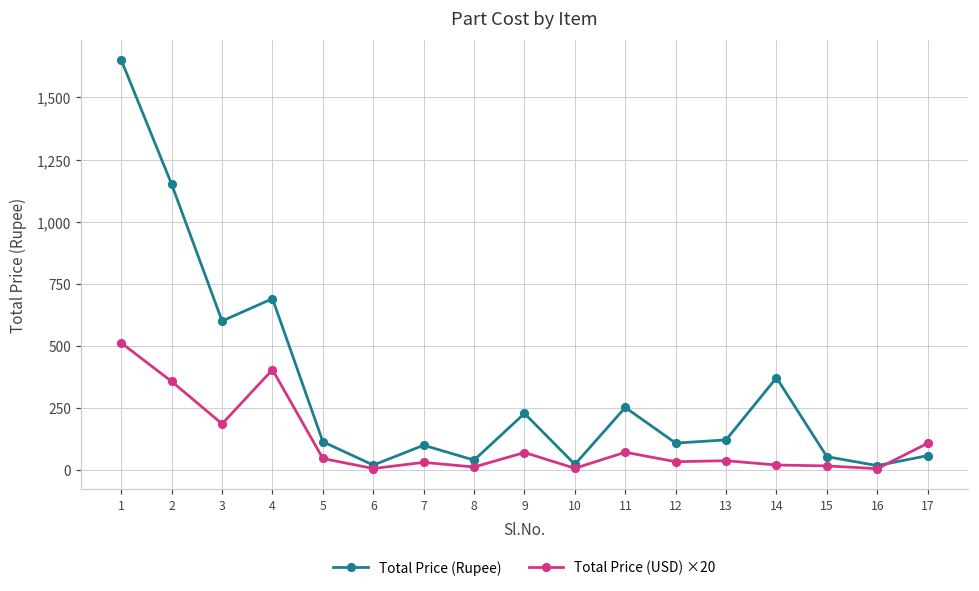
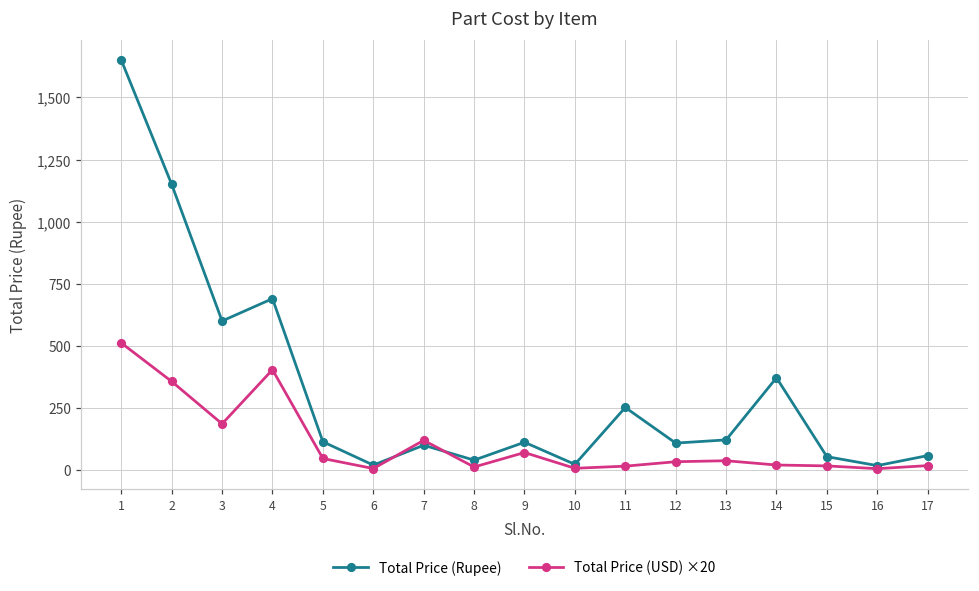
  {
    "Total Price (Rupee)": {
      "1": "1,650",
      "2": "1,150",
      "3": "600",
      "4": "690",
      "5": "110",
      "6": "20",
      "7": "100",
      "8": "40",
-     "9": "230",
+     "9": "110",
      "10": "20",
      "11": "250",
      "12": "110",
      "13": "120",
      "14": "370",
      "15": "50",
      "16": "20",
      "17": "60"
    },
    "Total Price (USD) ×20": {
      "1": "510",
      "2": "360",
      "3": "190",
      "4": "400",
      "5": "50",
      "6": "10",
-     "7": "30",
+     "7": "120",
      "8": "10",
      "9": "70",
      "10": "10",
-     "11": "70",
+     "11": "20",
      "12": "30",
      "13": "40",
      "14": "20",
      "15": "20",
      "16": "10",
-     "17": "110"
+     "17": "20"
    }
  }
